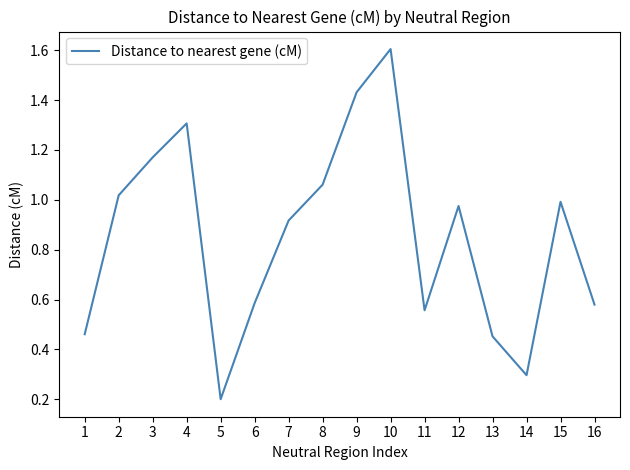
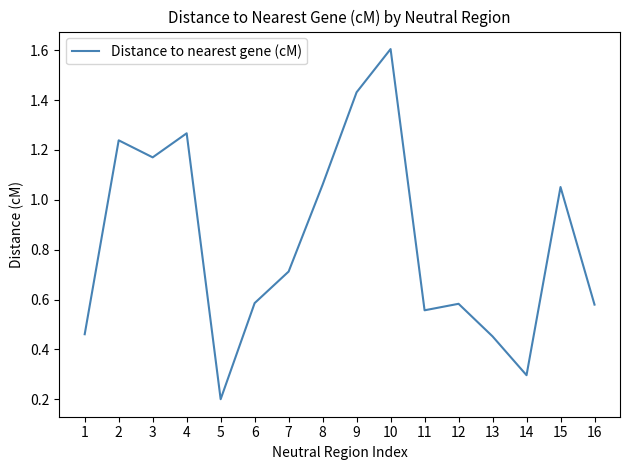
  {
    "1": 0.46,
-   "2": 1.02,
+   "2": 1.24,
    "3": 1.17,
-   "4": 1.31,
+   "4": 1.27,
    "5": 0.20,
    "6": 0.59,
-   "7": 0.92,
+   "7": 0.71,
    "8": 1.06,
    "9": 1.43,
    "10": 1.60,
    "11": 0.56,
-   "12": 0.98,
+   "12": 0.58,
    "13": 0.45,
    "14": 0.30,
-   "15": 0.99,
+   "15": 1.05,
    "16": 0.58
  }
